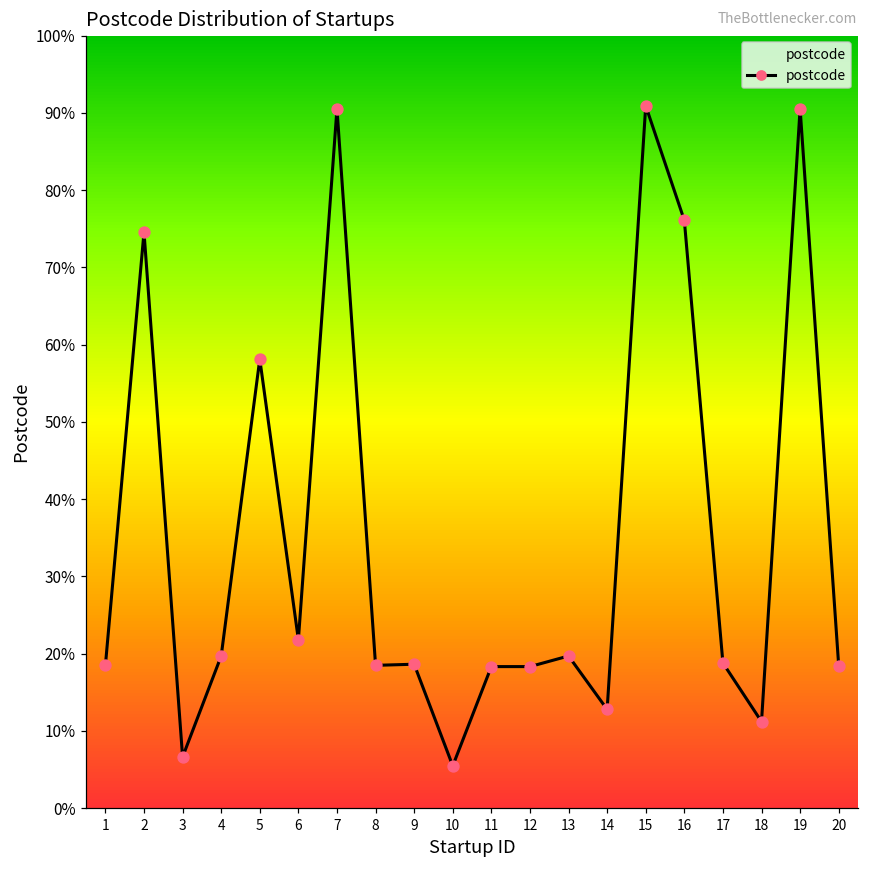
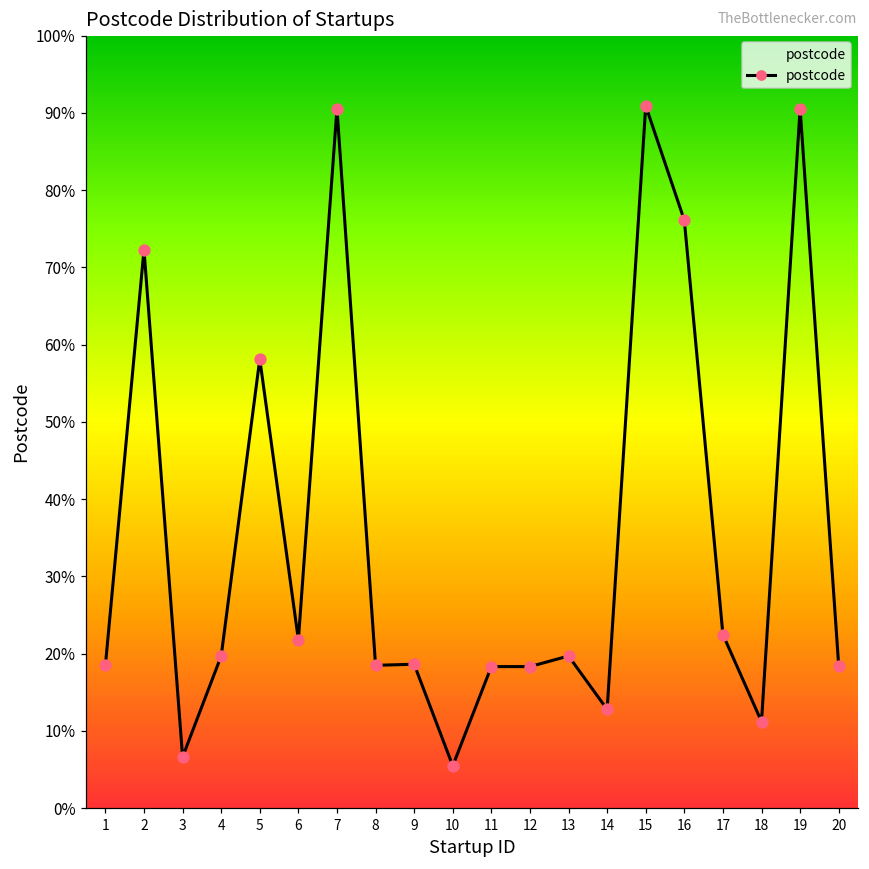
  {
    "1": "18%",
-   "2": "75%",
+   "2": "72%",
    "3": "7%",
    "4": "20%",
    "5": "58%",
    "6": "22%",
    "7": "91%",
    "8": "18%",
    "9": "19%",
    "10": "5%",
    "11": "18%",
    "12": "18%",
    "13": "20%",
    "14": "13%",
    "15": "91%",
    "16": "76%",
-   "17": "19%",
+   "17": "22%",
    "18": "11%",
    "19": "91%",
    "20": "18%"
  }
